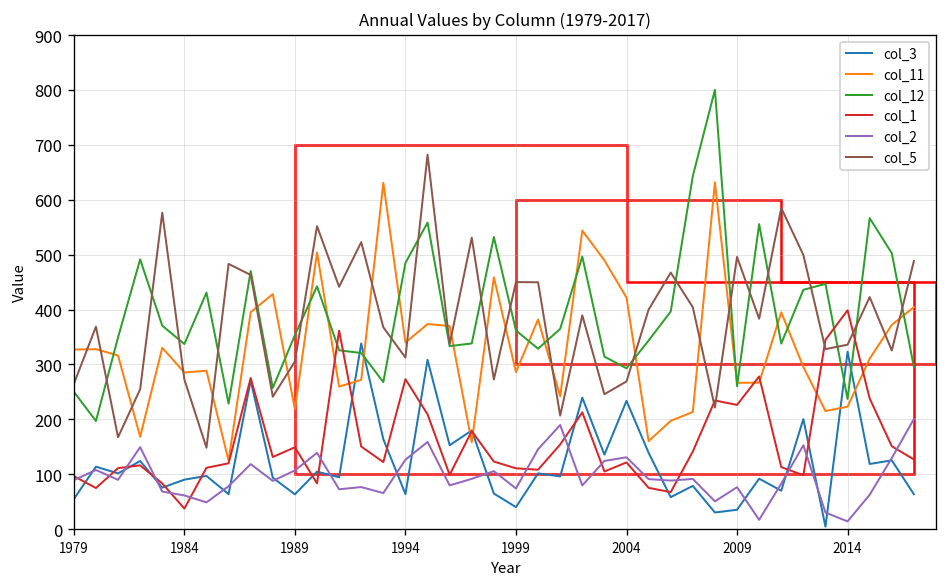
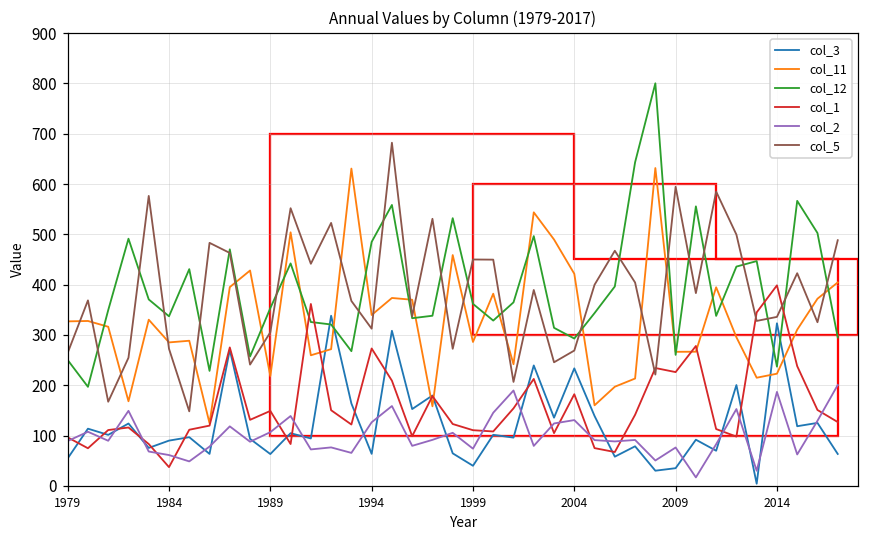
  {
    "col_3": {
      "1979": 50,
      "1984": 90,
      "1989": 60,
      "1994": 60,
      "1999": 40,
      "2004": 230,
      "2009": 40,
      "2014": 320
    },
    "col_11": {
      "1979": 330,
      "1984": 290,
      "1989": 220,
      "1994": 340,
      "1999": 290,
      "2004": 420,
      "2009": 270,
      "2014": 220
    },
    "col_12": {
      "1979": 250,
      "1984": 340,
      "1989": 350,
      "1994": 480,
      "1999": 360,
      "2004": 290,
      "2009": 260,
      "2014": 240
    },
    "col_1": {
      "1979": 100,
      "1984": 40,
      "1989": 150,
      "1994": 270,
      "1999": 110,
-     "2004": 120,
+     "2004": 180,
      "2009": 230,
      "2014": 400
    },
    "col_2": {
      "1979": 90,
      "1984": 60,
      "1989": 110,
      "1994": 130,
      "1999": 70,
      "2004": 130,
      "2009": 80,
-     "2014": 10
+     "2014": 190
    },
    "col_5": {
      "1979": 260,
      "1984": 270,
      "1989": 310,
      "1994": 310,
      "1999": 450,
      "2004": 270,
-     "2009": 500,
+     "2009": 590,
      "2014": 340
    }
  }
